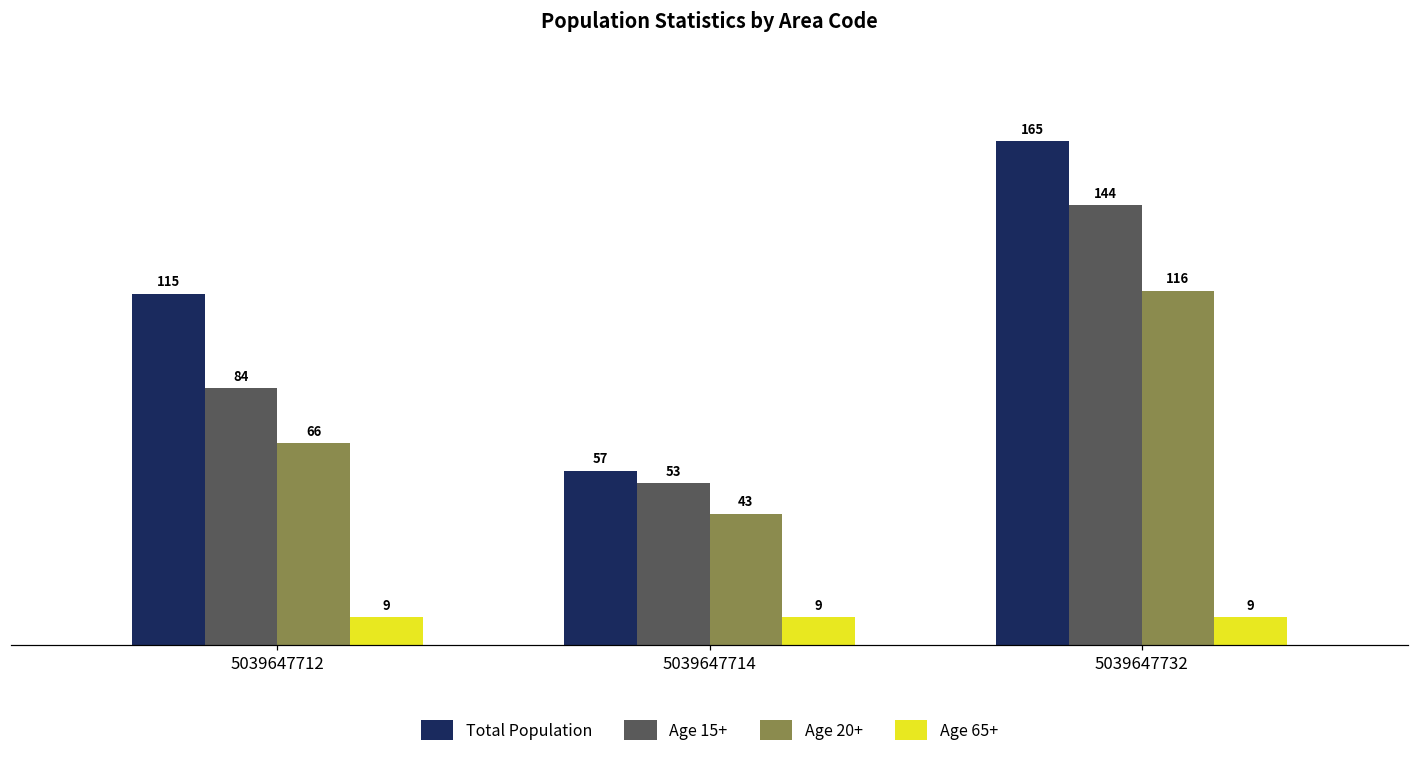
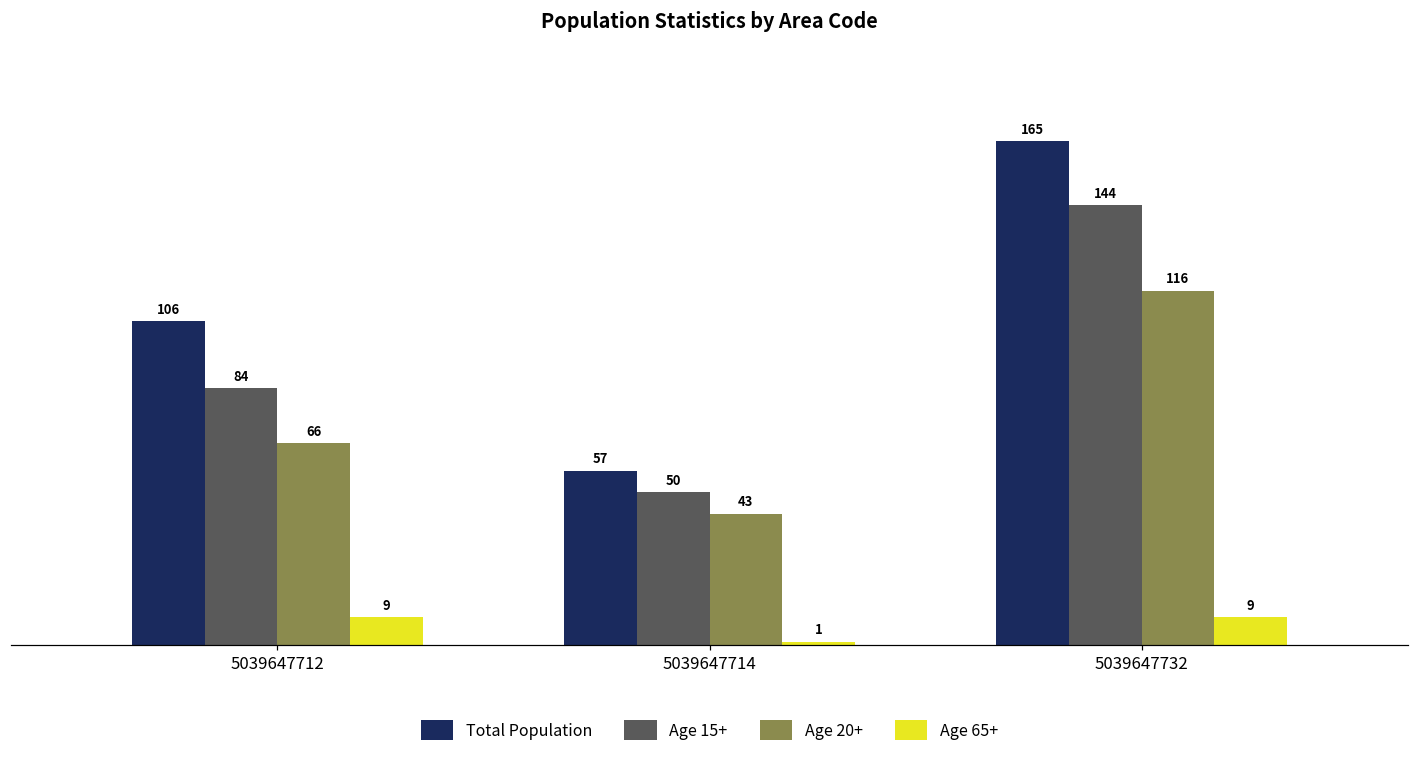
  {
    "Total Population": {
-     "5039647712": 115,
+     "5039647712": 106,
      "5039647714": 57,
      "5039647732": 165
    },
    "Age 15+": {
      "5039647712": 84,
-     "5039647714": 53,
+     "5039647714": 50,
      "5039647732": 144
    },
    "Age 20+": {
      "5039647712": 66,
      "5039647714": 43,
      "5039647732": 116
    },
    "Age 65+": {
      "5039647712": 9,
-     "5039647714": 9,
+     "5039647714": 1,
      "5039647732": 9
    }
  }
